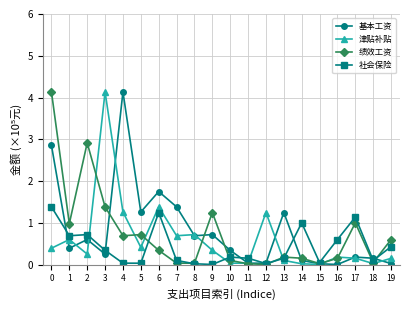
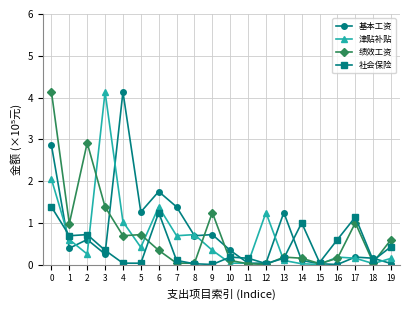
  {
    "津贴补贴": {
-     "0": 0.4,
+     "0": 2.0,
      "1": 0.6,
      "2": 0.3,
      "3": 4.1,
-     "4": 1.3,
+     "4": 1.0,
      "5": 0.4,
      "6": 1.4,
      "7": 0.7,
      "9": 0.3,
      "10": 0.0,
      "12": 1.2,
      "14": 0.0,
      "19": 0.2
    },
    "绩效工资": {
      "0": 4.1,
      "1": 1.0,
      "2": 2.9,
      "3": 1.4,
      "4": 0.7,
      "5": 0.7,
      "6": 0.3,
      "7": 0.0,
      "9": 1.2,
      "10": 0.1,
      "17": 1.0,
      "19": 0.6
    }
  }
